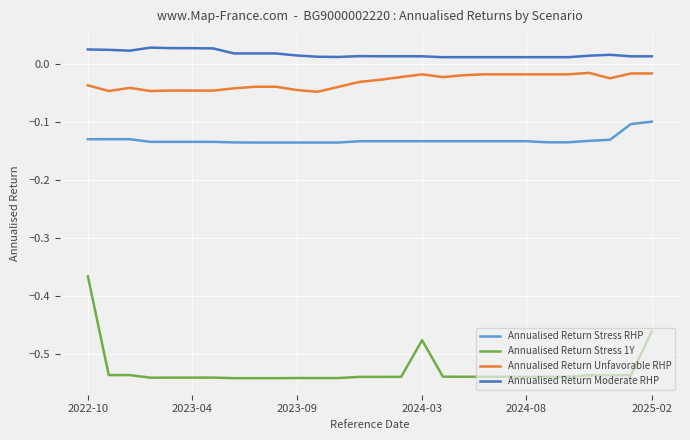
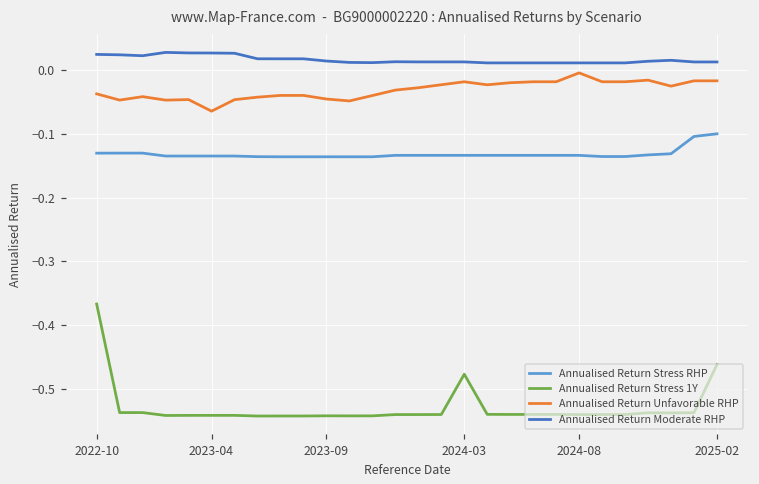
  {
    "Annualised Return Stress 1Y": {
      "2022-10": -0.37,
      "2023-04": -0.54,
      "2023-09": -0.54,
      "2024-03": -0.48
    },
    "Annualised Return Unfavorable RHP": {
      "2022-10": -0.04,
-     "2023-04": -0.05,
+     "2023-04": -0.06,
      "2023-09": -0.05,
      "2024-03": -0.02,
-     "2024-08": -0.02,
+     "2024-08": 0.00,
      "2025-02": -0.02
    }
  }
